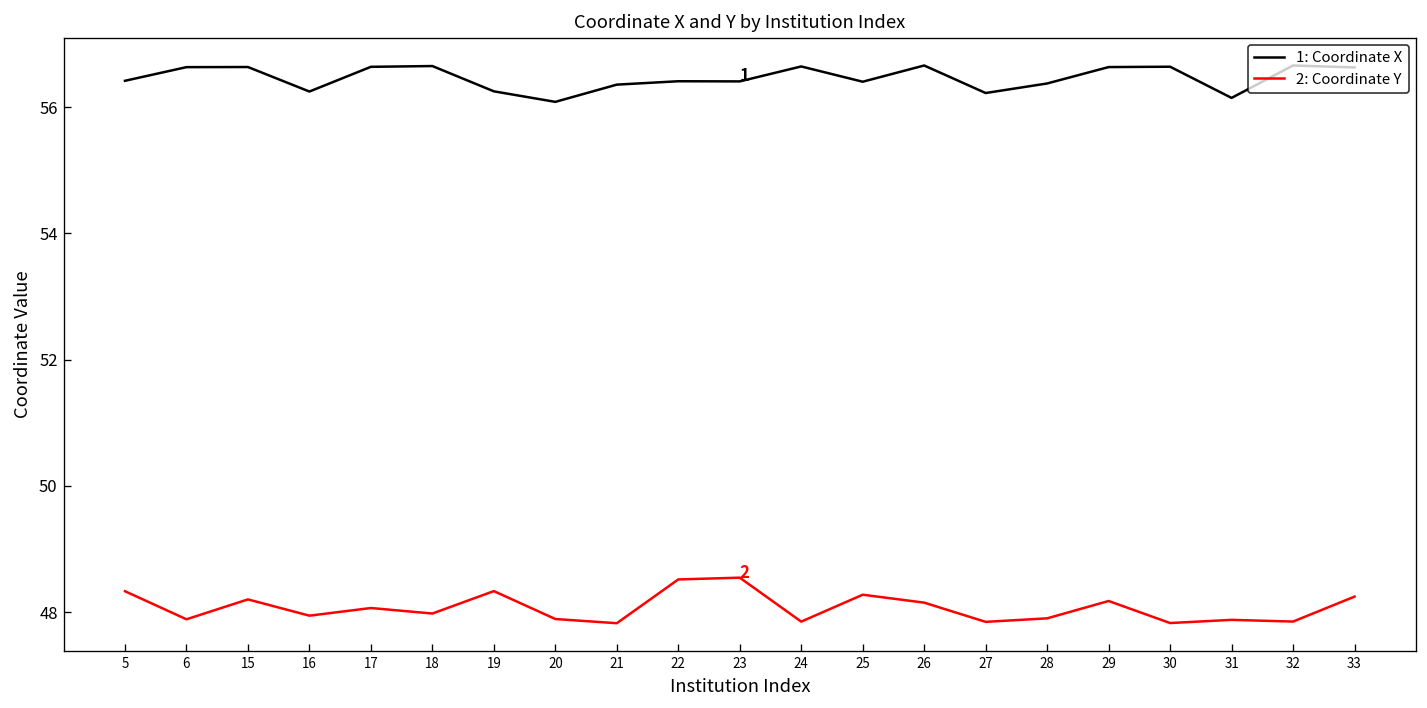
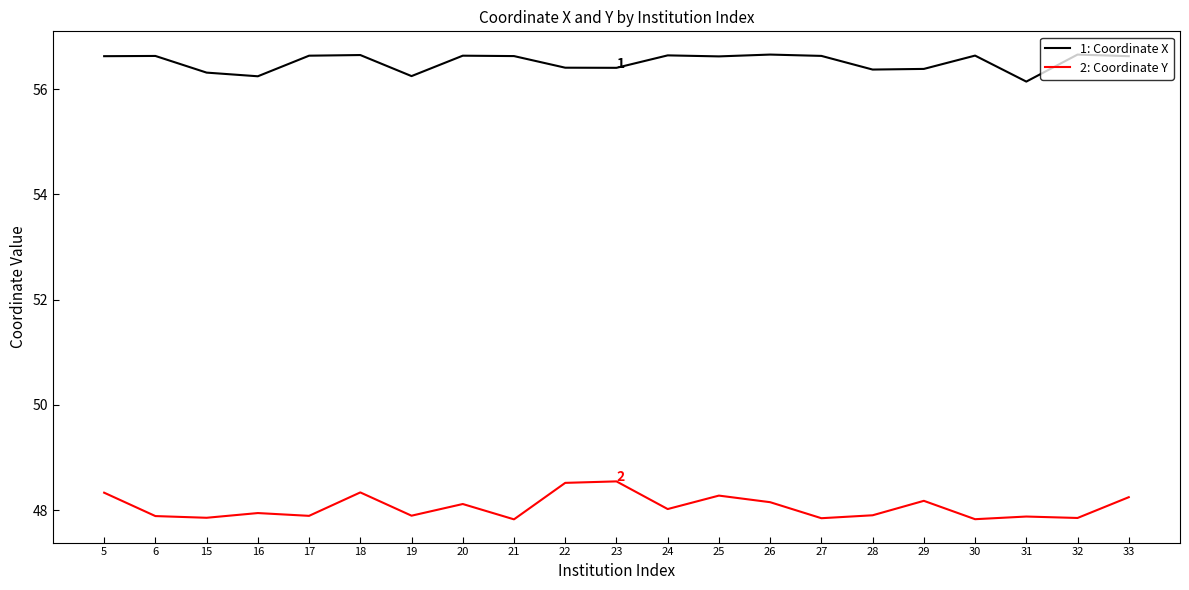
  {
    "1: Coordinate X": {
-     "5": 56.4,
+     "5": 56.6,
      "6": 56.6,
-     "15": 56.6,
+     "15": 56.3,
      "16": 56.2,
      "17": 56.6,
      "18": 56.6,
      "19": 56.2,
-     "20": 56.1,
-     "21": 56.4,
+     "20": 56.6,
+     "21": 56.6,
      "22": 56.4,
      "24": 56.6,
-     "25": 56.4,
+     "25": 56.6,
      "26": 56.7,
-     "27": 56.2,
+     "27": 56.6,
      "28": 56.4,
-     "29": 56.6,
+     "29": 56.4,
      "30": 56.6,
      "31": 56.1
    },
    "2: Coordinate Y": {
      "5": 48.3,
      "6": 47.9,
-     "15": 48.2,
+     "15": 47.9,
      "16": 47.9,
-     "17": 48.1,
-     "18": 48.0,
-     "19": 48.3,
-     "20": 47.9,
+     "17": 47.9,
+     "18": 48.3,
+     "19": 47.9,
+     "20": 48.1,
      "21": 47.8,
      "22": 48.5,
-     "24": 47.9,
+     "24": 48.0,
      "25": 48.3,
      "26": 48.2,
      "27": 47.8,
      "28": 47.9,
      "29": 48.2,
      "30": 47.8,
      "31": 47.9,
      "32": 47.9,
      "33": 48.2
    }
  }
